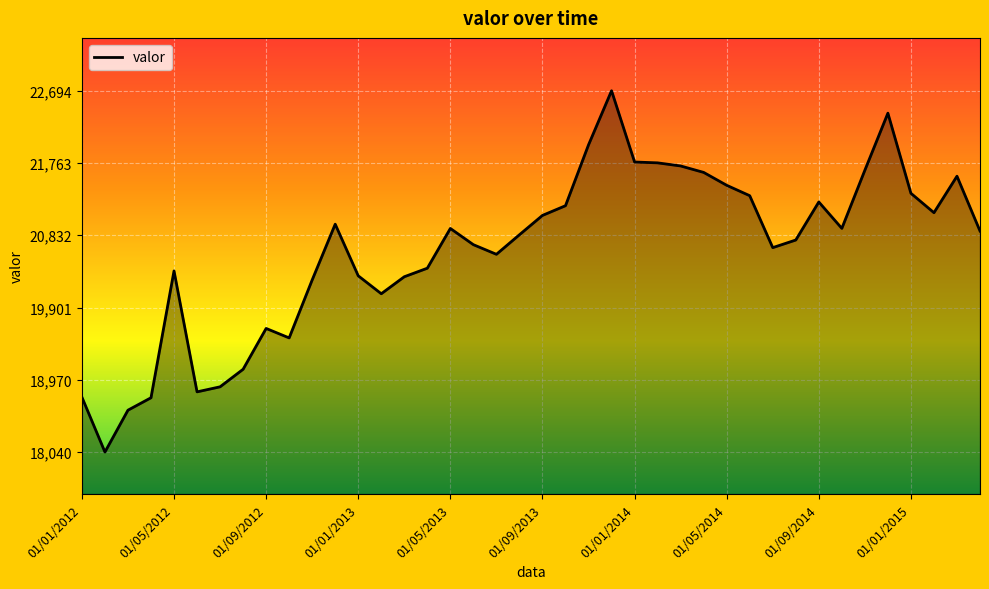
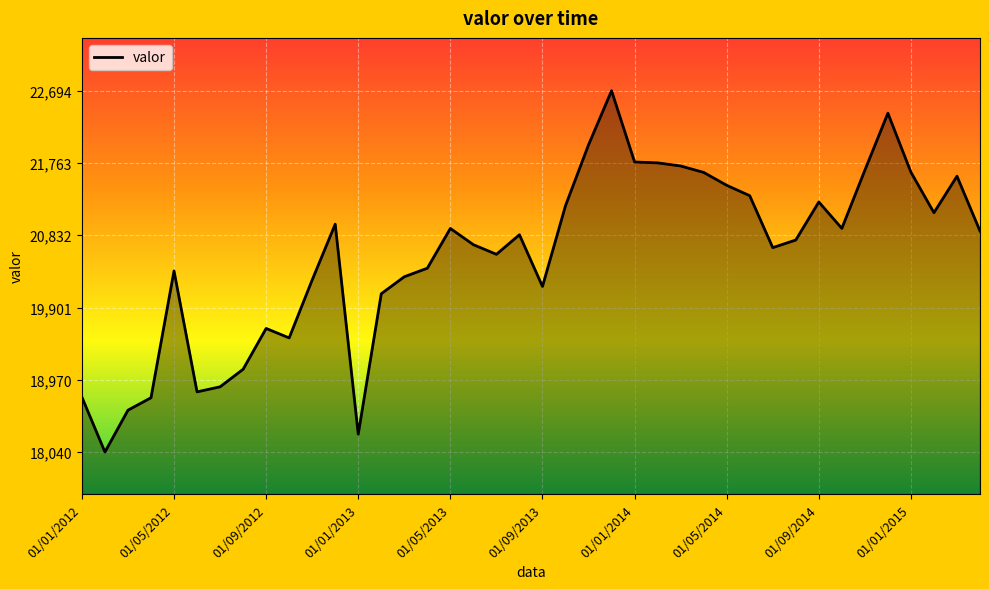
  {
    "01/01/2012": "18,700",
    "01/05/2012": "20,400",
    "01/09/2012": "19,600",
-   "01/01/2013": "20,300",
+   "01/01/2013": "18,300",
    "01/05/2013": "20,900",
-   "01/09/2013": "21,100",
+   "01/09/2013": "20,200",
    "01/01/2014": "21,800",
    "01/05/2014": "21,500",
    "01/09/2014": "21,300",
-   "01/01/2015": "21,400"
+   "01/01/2015": "21,600"
  }
